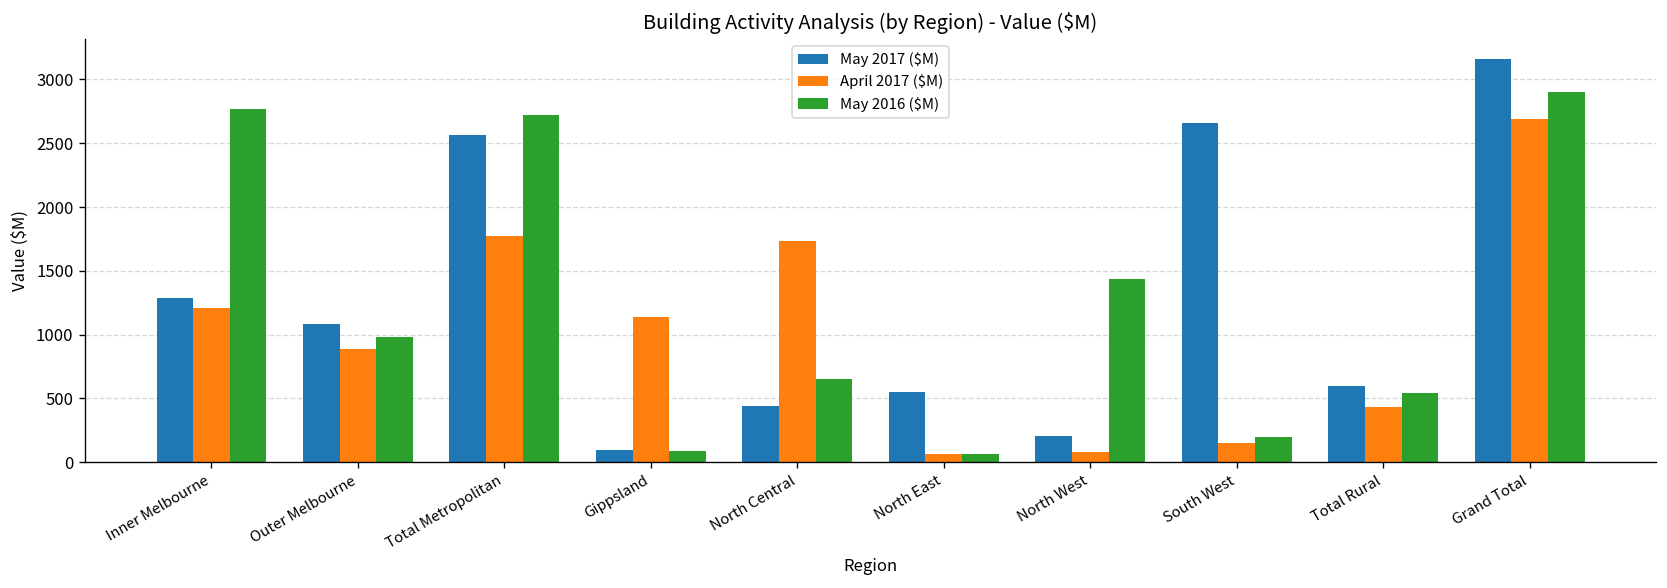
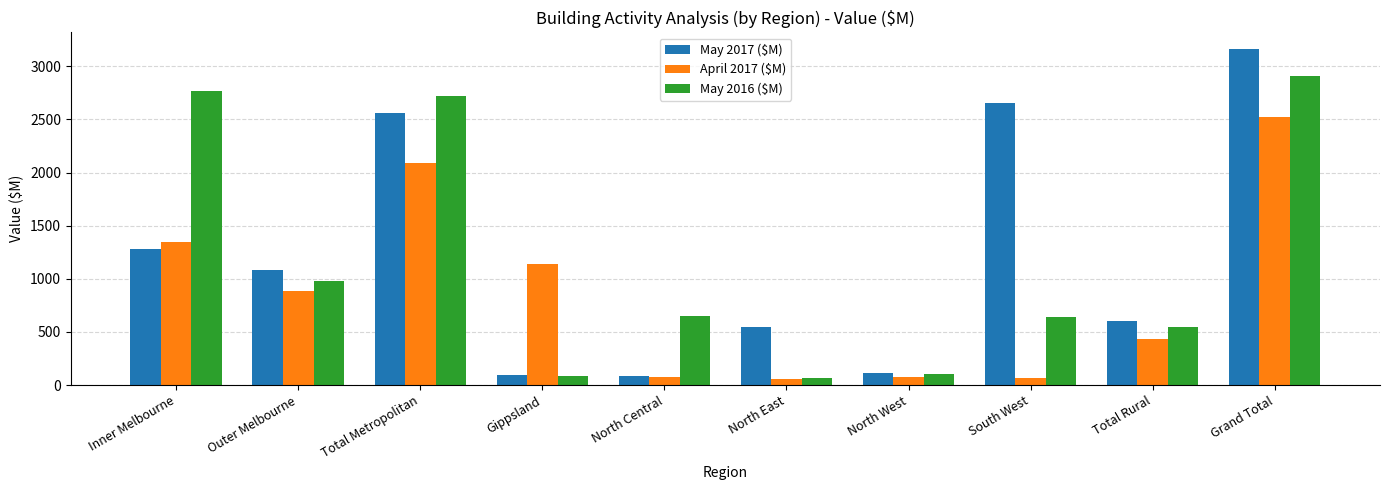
  {
    "May 2017 ($M)": {
      "Inner Melbourne": 1280,
      "Outer Melbourne": 1080,
      "Total Metropolitan": 2560,
      "Gippsland": 100,
-     "North Central": 440,
+     "North Central": 80,
      "North East": 550,
-     "North West": 200,
+     "North West": 110,
      "South West": 2660,
      "Total Rural": 600,
      "Grand Total": 3160
    },
    "April 2017 ($M)": {
-     "Inner Melbourne": 1210,
+     "Inner Melbourne": 1350,
      "Outer Melbourne": 880,
-     "Total Metropolitan": 1770,
+     "Total Metropolitan": 2090,
      "Gippsland": 1130,
-     "North Central": 1730,
+     "North Central": 80,
      "North East": 60,
      "North West": 80,
-     "South West": 150,
+     "South West": 70,
      "Total Rural": 430,
-     "Grand Total": 2690
+     "Grand Total": 2520
    },
    "May 2016 ($M)": {
      "Inner Melbourne": 2770,
      "Outer Melbourne": 980,
      "Total Metropolitan": 2720,
      "Gippsland": 80,
      "North Central": 650,
      "North East": 70,
-     "North West": 1430,
-     "South West": 200,
+     "North West": 110,
+     "South West": 640,
      "Total Rural": 540,
      "Grand Total": 2910
    }
  }
